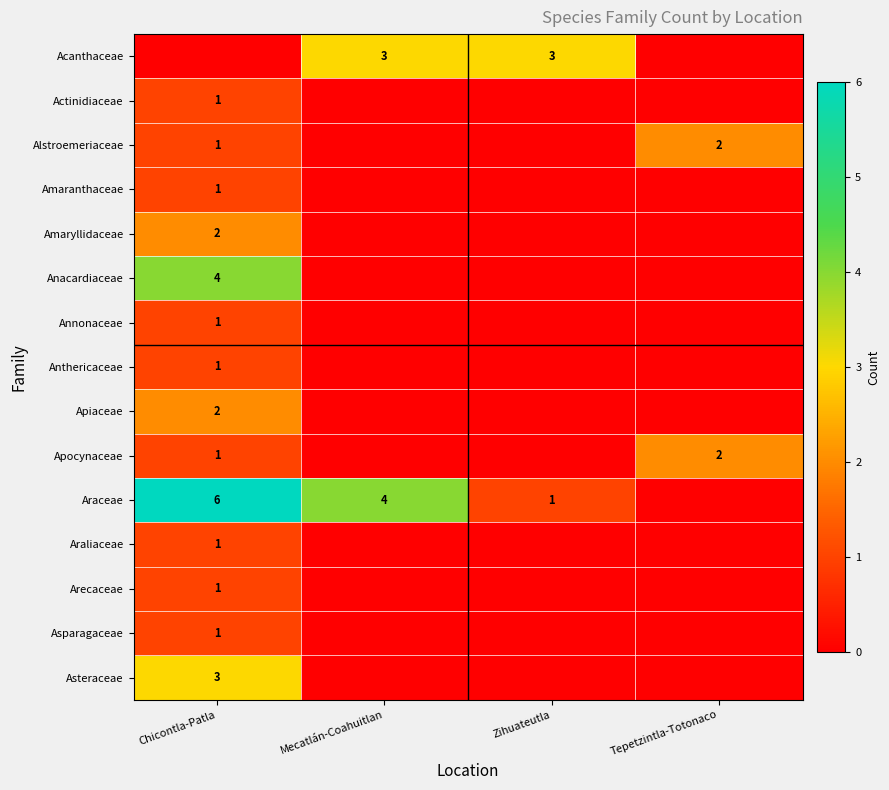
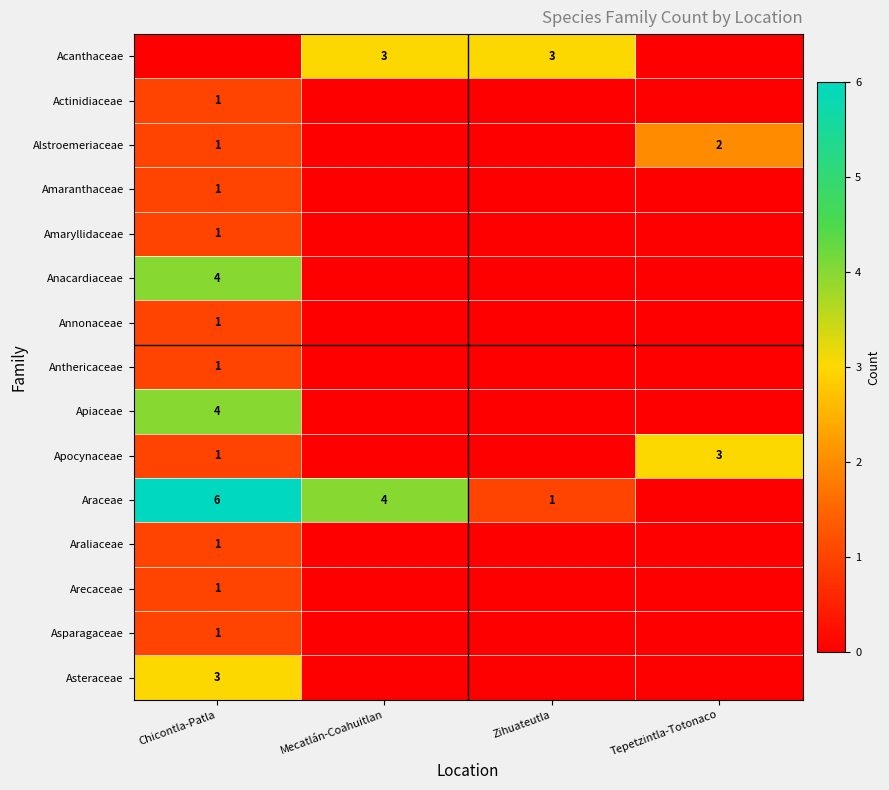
  {
    "Acanthaceae": {
      "Mecatlán-Coahuitlan": 3,
      "Zihuateutla": 3
    },
    "Actinidiaceae": {
      "Chicontla-Patla": 1
    },
    "Alstroemeriaceae": {
      "Chicontla-Patla": 1,
      "Tepetzintla-Totonaco": 2
    },
    "Amaranthaceae": {
      "Chicontla-Patla": 1
    },
    "Amaryllidaceae": {
-     "Chicontla-Patla": 2
+     "Chicontla-Patla": 1
    },
    "Anacardiaceae": {
      "Chicontla-Patla": 4
    },
    "Annonaceae": {
      "Chicontla-Patla": 1
    },
    "Anthericaceae": {
      "Chicontla-Patla": 1
    },
    "Apiaceae": {
-     "Chicontla-Patla": 2
+     "Chicontla-Patla": 4
    },
    "Apocynaceae": {
      "Chicontla-Patla": 1,
-     "Tepetzintla-Totonaco": 2
+     "Tepetzintla-Totonaco": 3
    },
    "Araceae": {
      "Chicontla-Patla": 6,
      "Mecatlán-Coahuitlan": 4,
      "Zihuateutla": 1
    },
    "Araliaceae": {
      "Chicontla-Patla": 1
    },
    "Arecaceae": {
      "Chicontla-Patla": 1
    },
    "Asparagaceae": {
      "Chicontla-Patla": 1
    },
    "Asteraceae": {
      "Chicontla-Patla": 3
    }
  }
